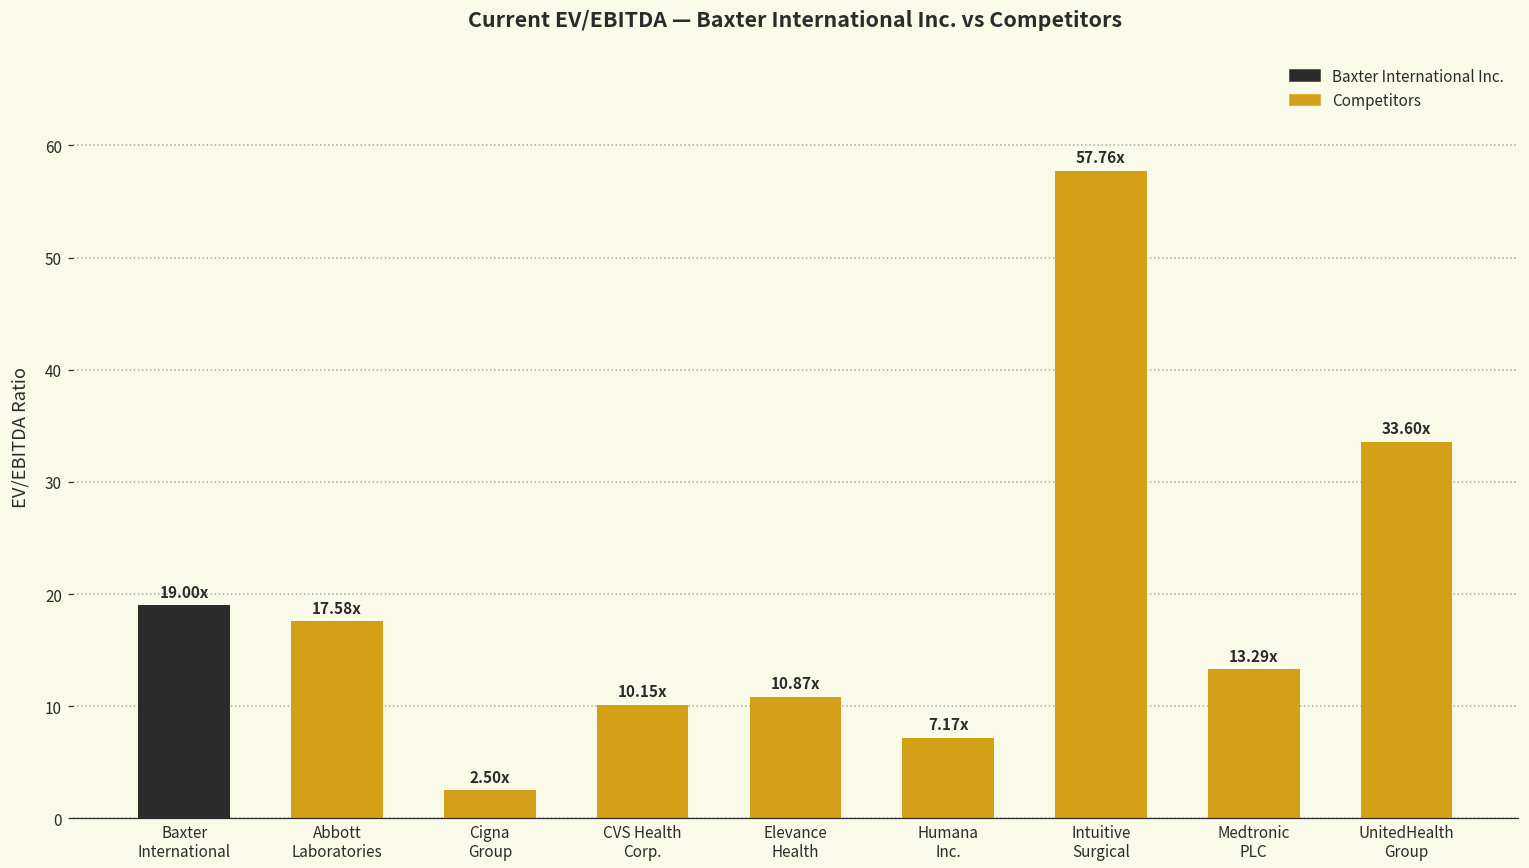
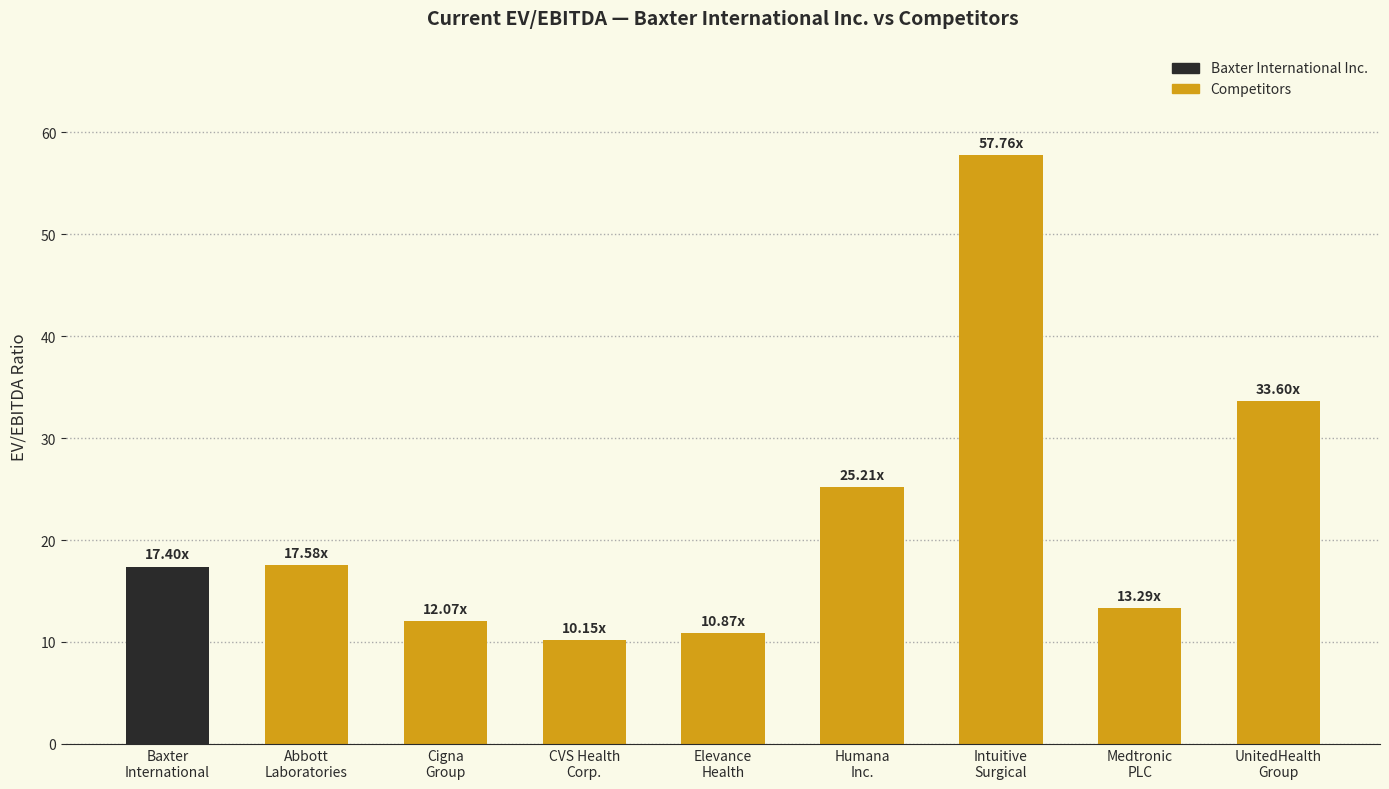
  {
-   "Baxter International": "19.00x",
+   "Baxter International": "17.40x",
    "Abbott Laboratories": "17.58x",
-   "Cigna Group": "2.50x",
+   "Cigna Group": "12.07x",
    "CVS Health Corp.": "10.15x",
    "Elevance Health": "10.87x",
-   "Humana Inc.": "7.17x",
+   "Humana Inc.": "25.21x",
    "Intuitive Surgical": "57.76x",
    "Medtronic PLC": "13.29x",
    "UnitedHealth Group": "33.60x"
  }
